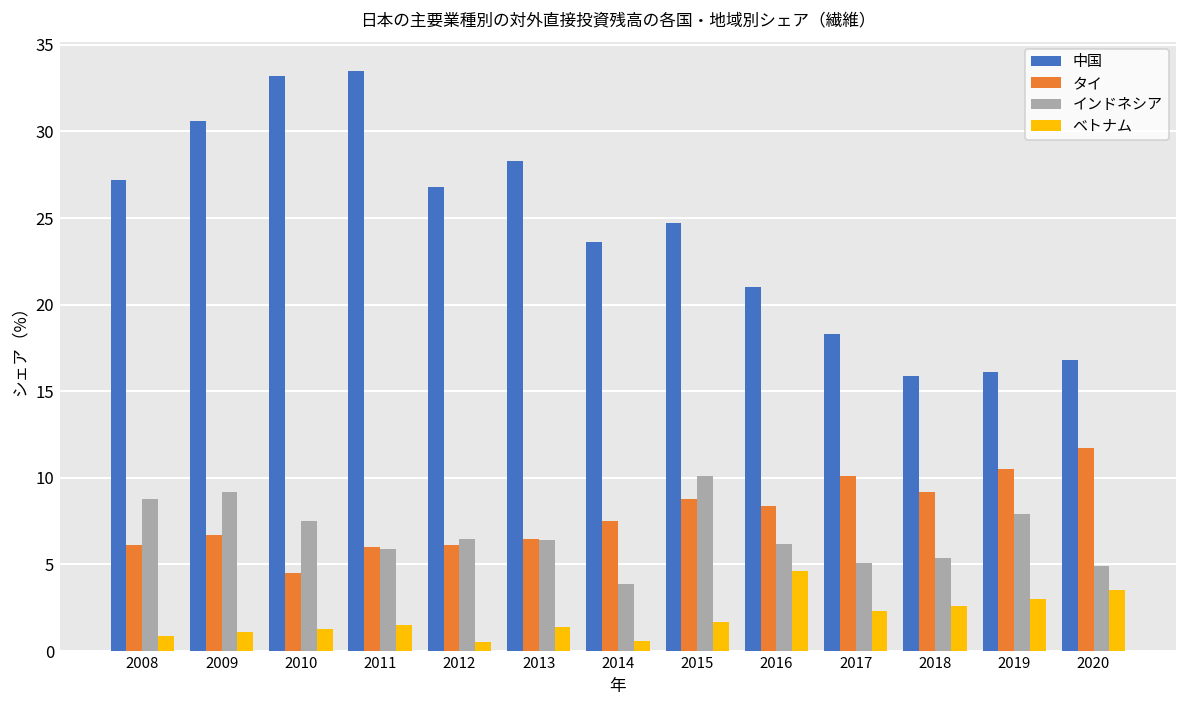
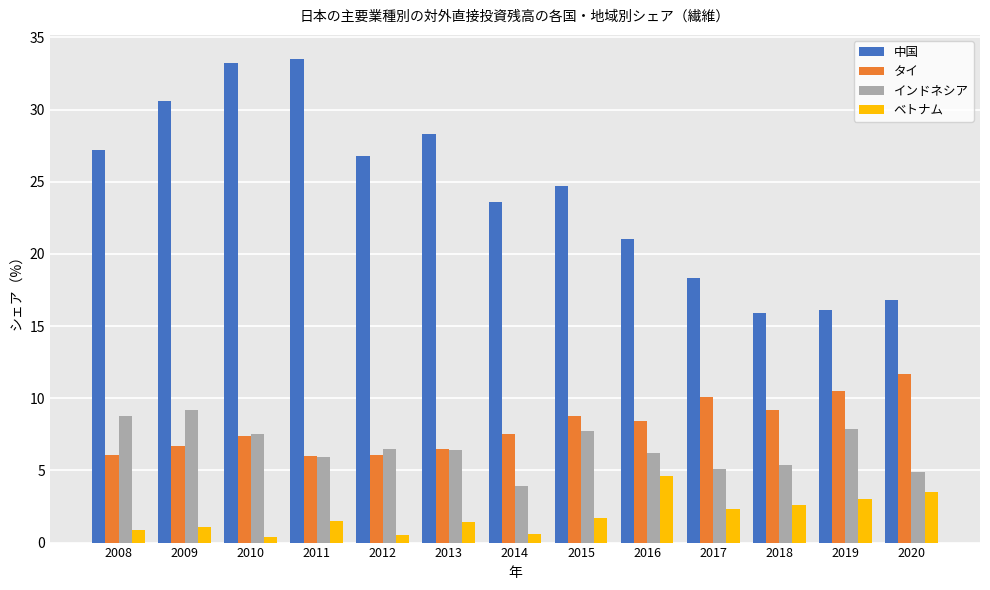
  {
    "中国": {
      "2008": 27.2,
      "2009": 30.6,
      "2010": 33.2,
      "2011": 33.5,
      "2012": 26.8,
      "2013": 28.3,
      "2014": 23.6,
      "2015": 24.7,
      "2016": 21.0,
      "2017": 18.3,
      "2018": 15.9,
      "2019": 16.1,
      "2020": 16.8
    },
    "タイ": {
      "2008": 6.1,
      "2009": 6.7,
-     "2010": 4.5,
+     "2010": 7.4,
      "2011": 6.0,
      "2012": 6.1,
      "2013": 6.5,
      "2014": 7.5,
      "2015": 8.8,
      "2016": 8.4,
      "2017": 10.1,
      "2018": 9.2,
      "2019": 10.5,
      "2020": 11.7
    },
    "インドネシア": {
      "2008": 8.8,
      "2009": 9.2,
      "2010": 7.5,
      "2011": 5.9,
      "2012": 6.5,
      "2013": 6.4,
      "2014": 3.9,
-     "2015": 10.1,
+     "2015": 7.7,
      "2016": 6.2,
      "2017": 5.1,
      "2018": 5.4,
      "2019": 7.9,
      "2020": 4.9
    },
    "ベトナム": {
      "2008": 0.9,
      "2009": 1.1,
-     "2010": 1.3,
+     "2010": 0.4,
      "2011": 1.5,
      "2012": 0.5,
      "2013": 1.4,
      "2014": 0.6,
      "2015": 1.7,
      "2016": 4.6,
      "2017": 2.3,
      "2018": 2.6,
      "2019": 3.0,
      "2020": 3.5
    }
  }
